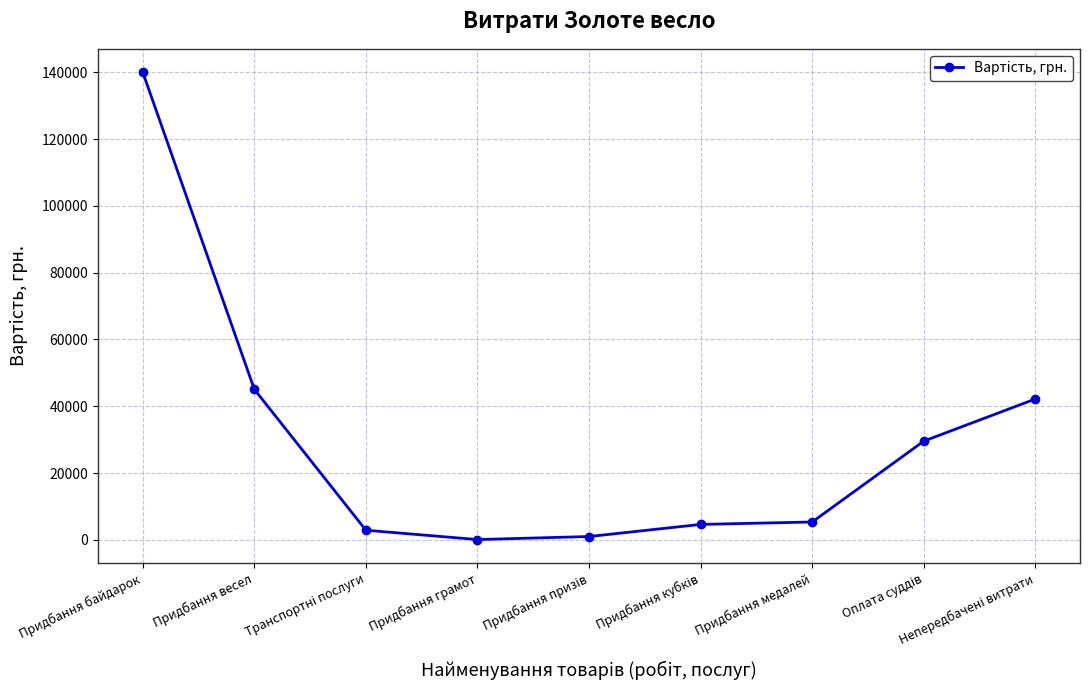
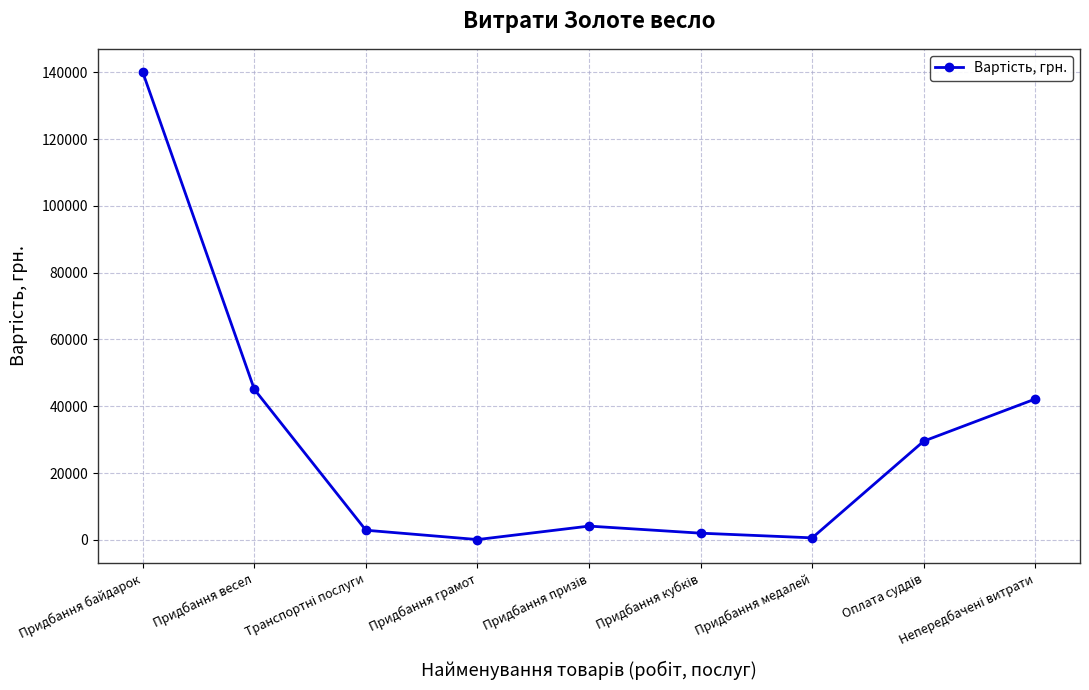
  {
    "Придбання байдарок": 140000,
    "Придбання весел": 45000,
    "Транспортні послуги": 3000,
    "Придбання грамот": 0,
-   "Придбання призів": 1000,
-   "Придбання кубків": 5000,
-   "Придбання медалей": 5000,
+   "Придбання призів": 4000,
+   "Придбання кубків": 2000,
+   "Придбання медалей": 1000,
    "Оплата суддів": 30000,
    "Непередбачені витрати": 42000
  }
